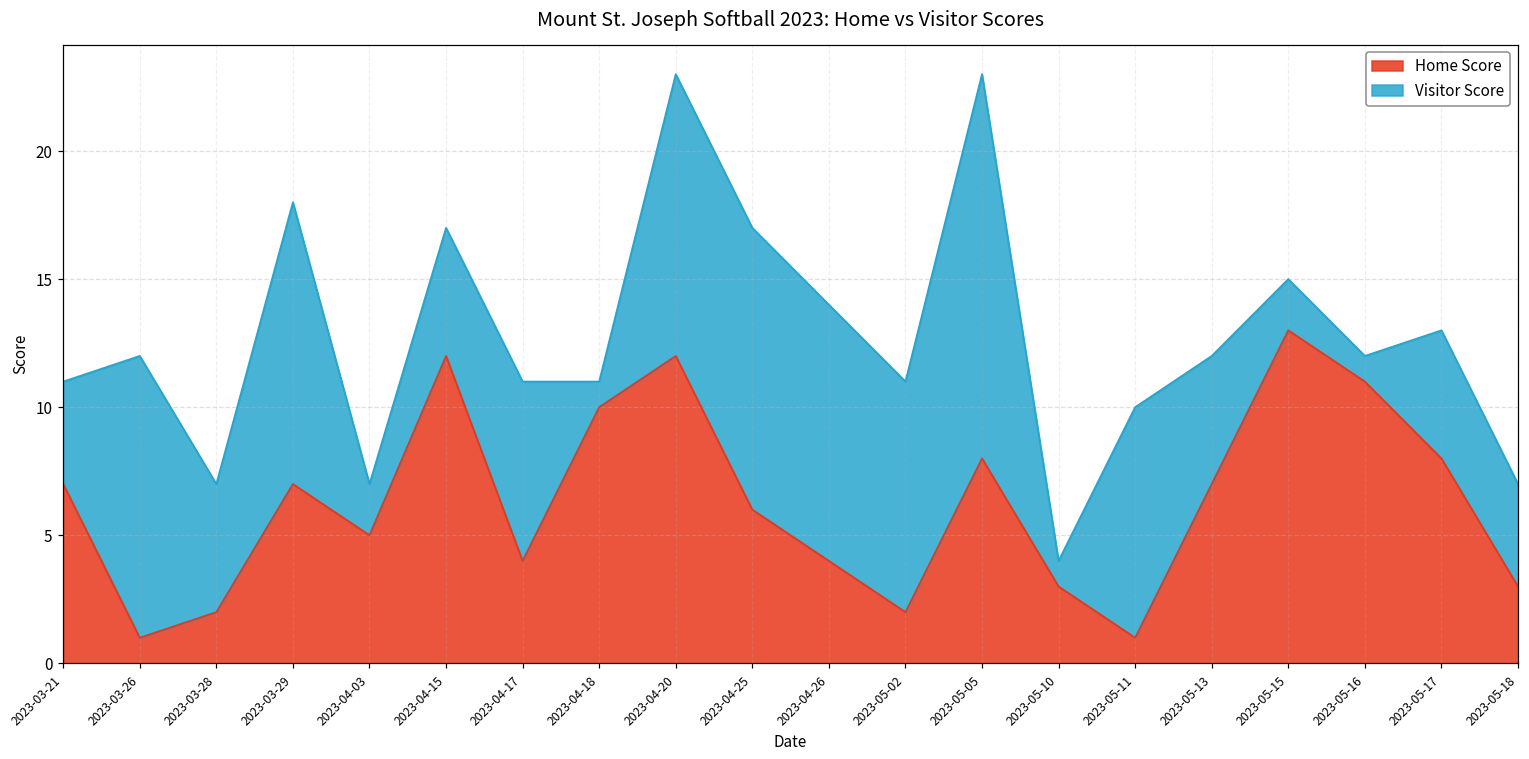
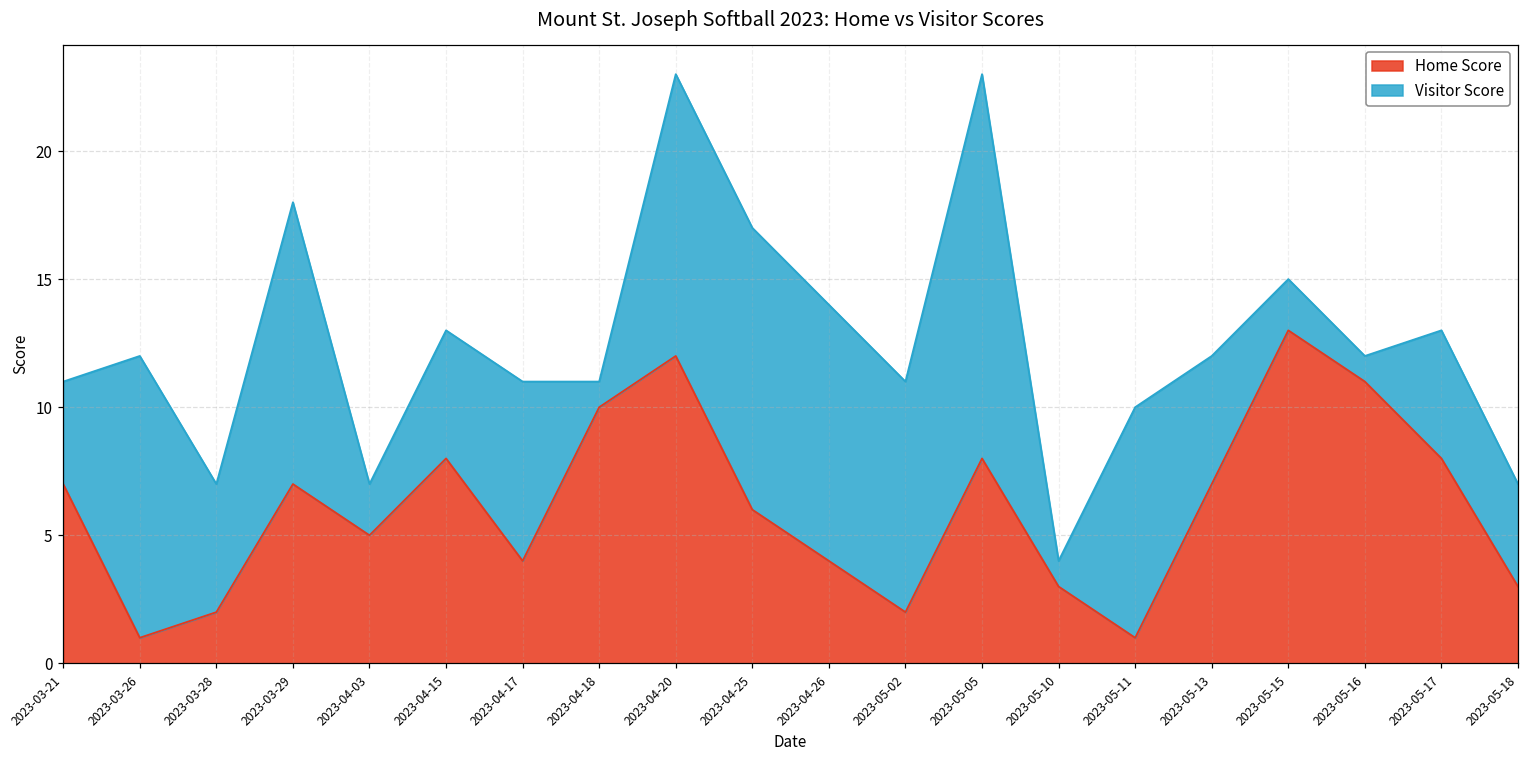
  {
    "Home Score": {
      "2023-03-21": 7,
      "2023-03-26": 1,
      "2023-03-28": 2,
      "2023-03-29": 7,
      "2023-04-03": 5,
-     "2023-04-15": 12,
+     "2023-04-15": 8,
      "2023-04-17": 4,
      "2023-04-18": 10,
      "2023-04-20": 12,
      "2023-04-25": 6,
      "2023-04-26": 4,
      "2023-05-02": 2,
      "2023-05-05": 8,
      "2023-05-10": 3,
      "2023-05-11": 1,
      "2023-05-13": 7,
      "2023-05-15": 13,
      "2023-05-16": 11,
      "2023-05-17": 8,
      "2023-05-18": 3
    },
    "Visitor Score": {
      "2023-03-21": 4,
      "2023-03-26": 11,
      "2023-03-28": 5,
      "2023-03-29": 11,
      "2023-04-03": 2,
      "2023-04-15": 5,
      "2023-04-17": 7,
      "2023-04-18": 1,
      "2023-04-20": 11,
      "2023-04-25": 11,
      "2023-04-26": 10,
      "2023-05-02": 9,
      "2023-05-05": 15,
      "2023-05-10": 1,
      "2023-05-11": 9,
      "2023-05-13": 5,
      "2023-05-15": 2,
      "2023-05-16": 1,
      "2023-05-17": 5,
      "2023-05-18": 4
    }
  }
